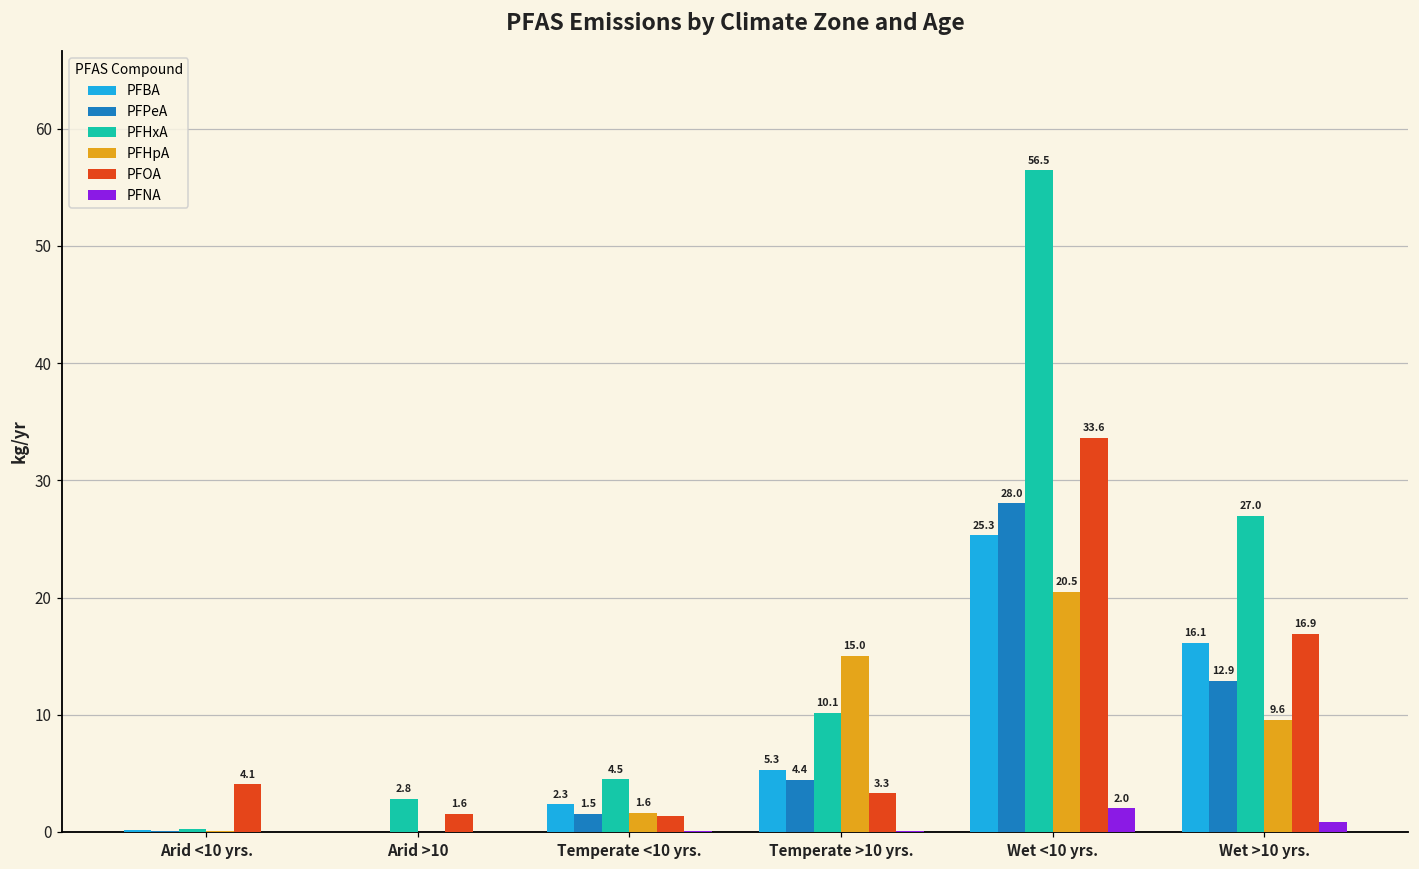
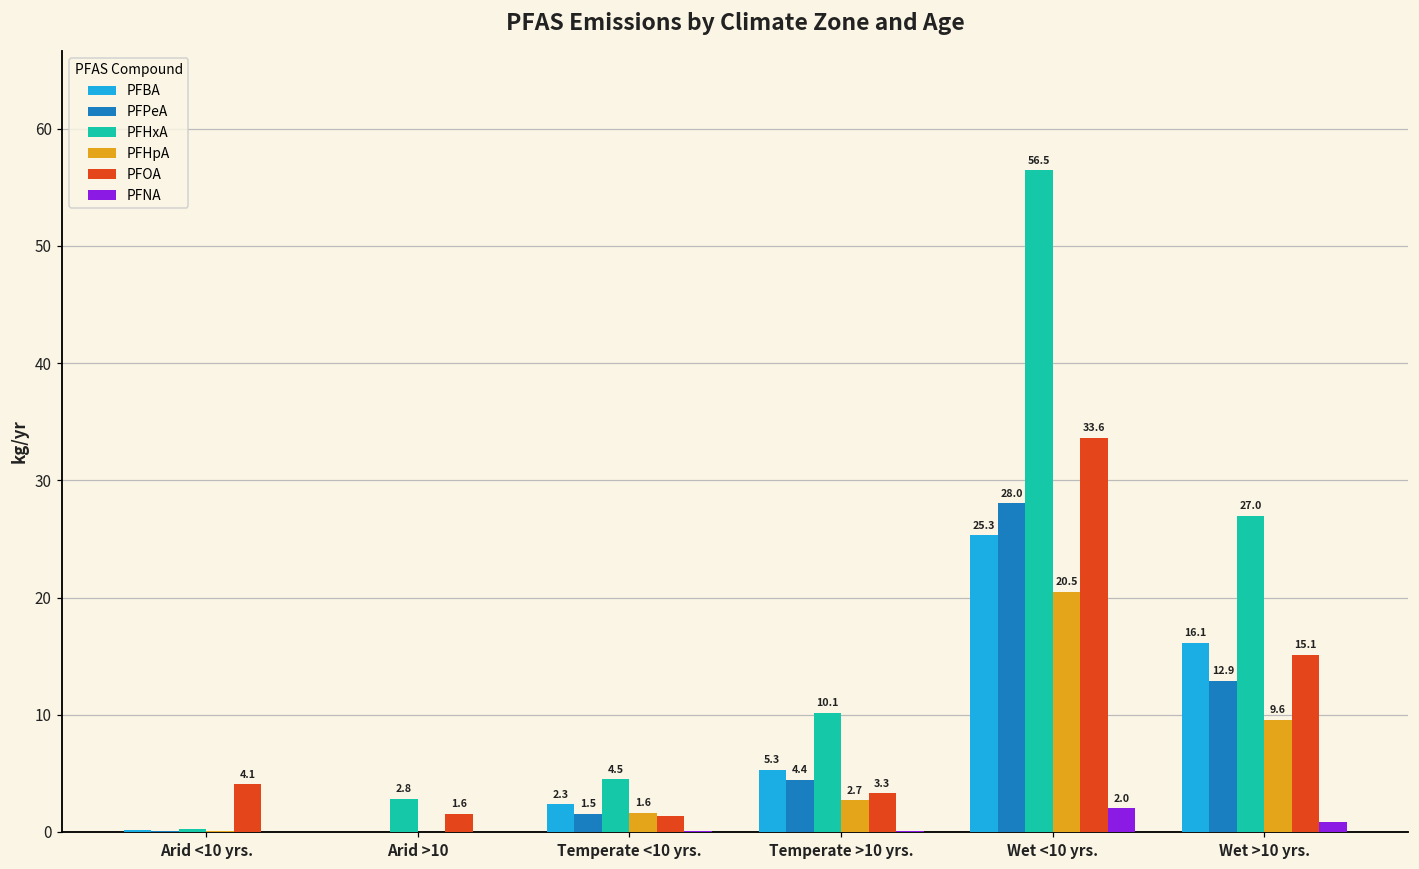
  {
    "PFHxA": {
      "Arid >10": 2.8,
      "Temperate <10 yrs.": 4.5,
      "Temperate >10 yrs.": 10.1,
      "Wet <10 yrs.": 56.5,
      "Wet >10 yrs.": 27.0
    },
    "PFHpA": {
      "Temperate <10 yrs.": 1.6,
-     "Temperate >10 yrs.": 15.0,
+     "Temperate >10 yrs.": 2.7,
      "Wet <10 yrs.": 20.5,
      "Wet >10 yrs.": 9.6
    },
    "PFOA": {
      "Arid <10 yrs.": 4.1,
      "Arid >10": 1.6,
      "Temperate >10 yrs.": 3.3,
      "Wet <10 yrs.": 33.6,
-     "Wet >10 yrs.": 16.9
+     "Wet >10 yrs.": 15.1
    },
    "PFNA": {
      "Wet <10 yrs.": 2.0
    }
  }
